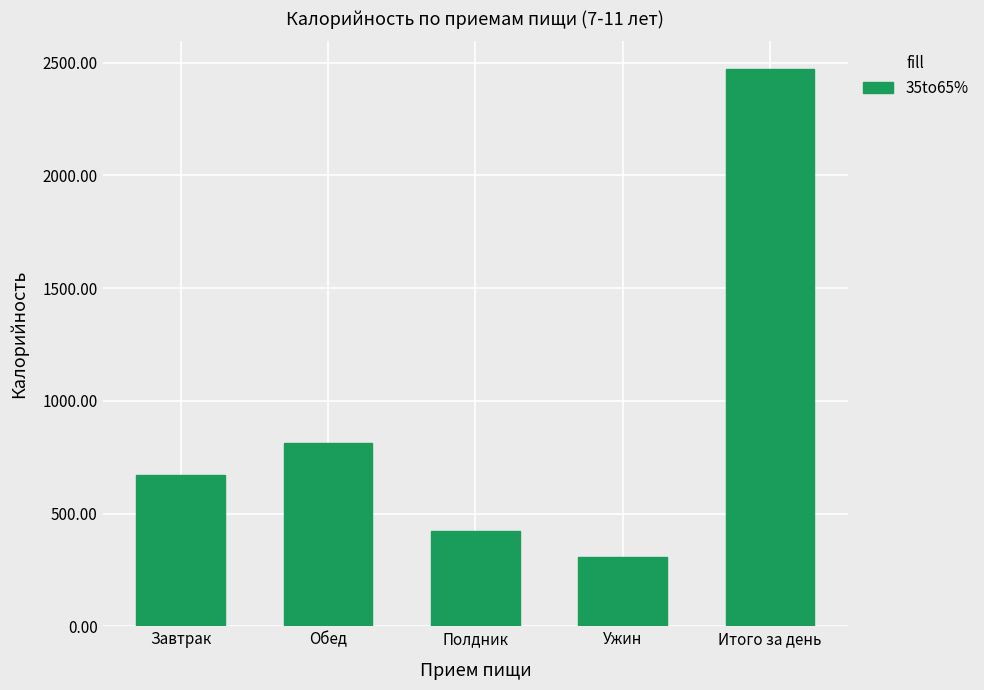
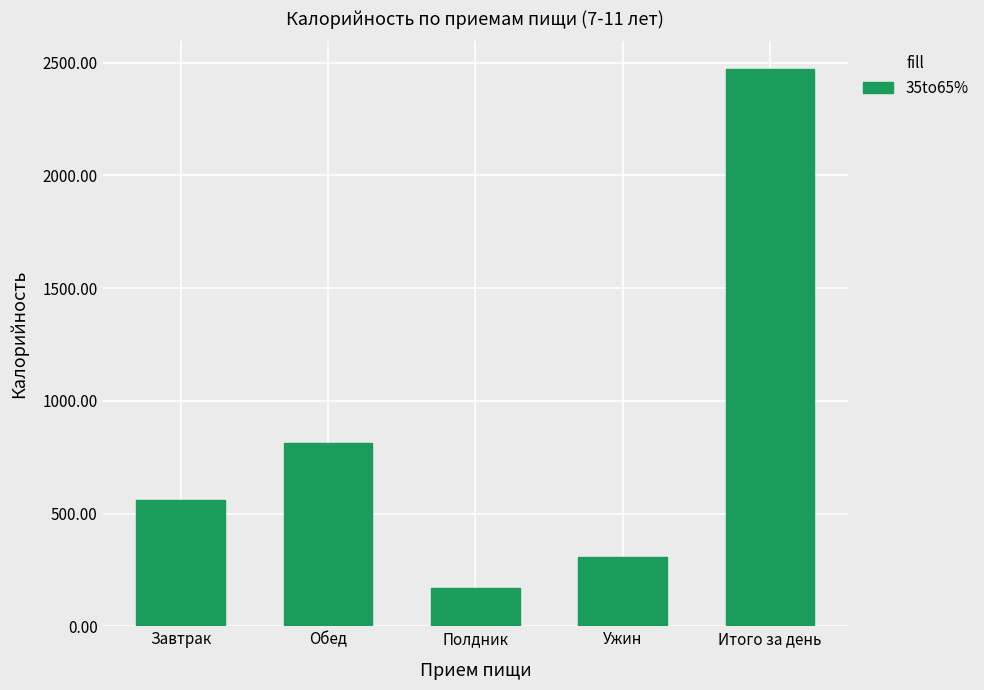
  {
-   "Завтрак": 670,
+   "Завтрак": 560,
    "Обед": 810,
-   "Полдник": 420,
+   "Полдник": 170,
    "Ужин": 310,
    "Итого за день": 2470
  }
